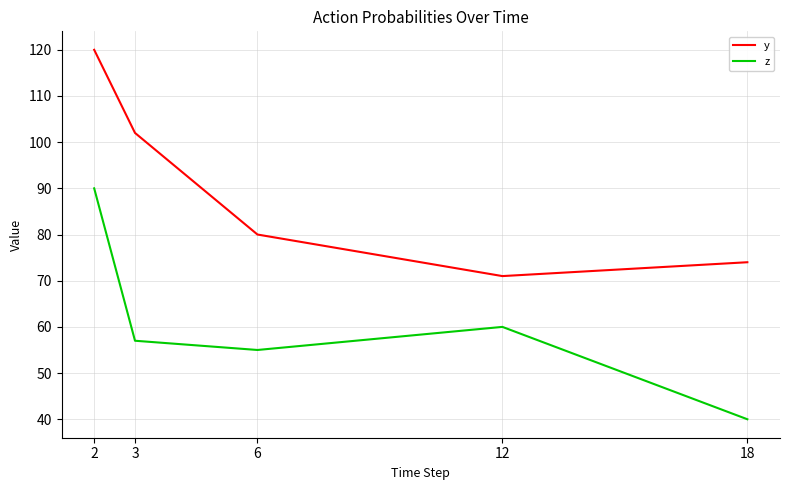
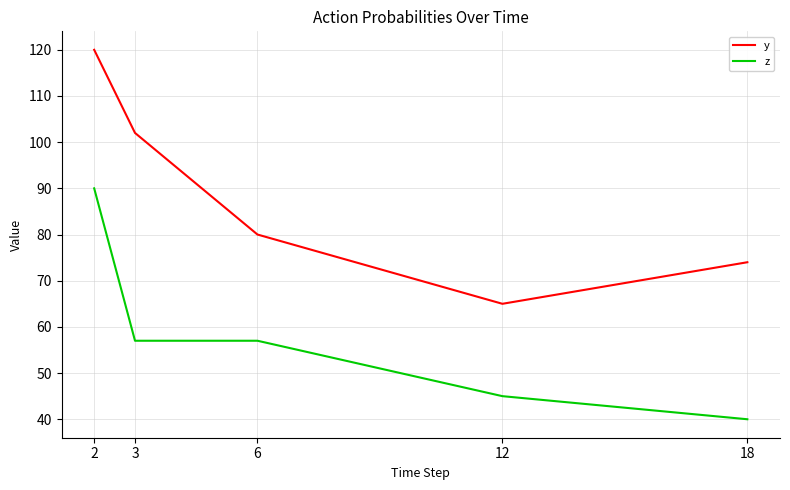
  {
    "y": {
      "2": 120,
      "3": 102,
      "6": 80,
-     "12": 71,
+     "12": 65,
      "18": 74
    },
    "z": {
      "2": 90,
      "3": 57,
-     "6": 55,
-     "12": 60,
+     "6": 57,
+     "12": 45,
      "18": 40
    }
  }
